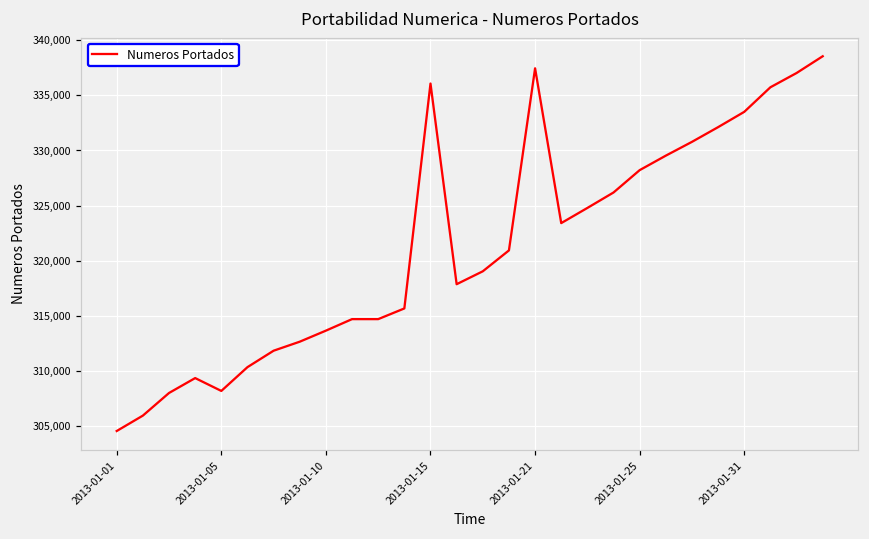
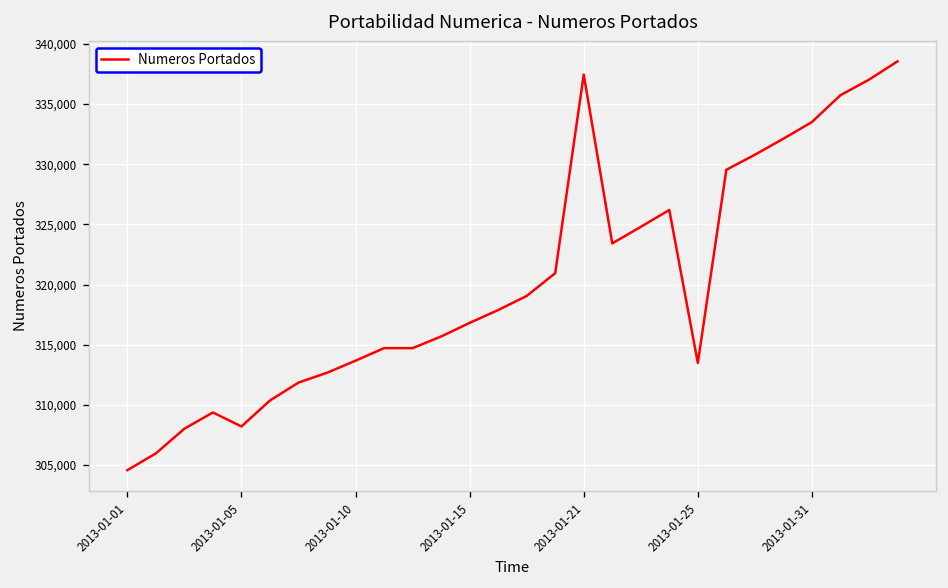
  {
    "2013-01-01": "304,600",
    "2013-01-05": "308,200",
    "2013-01-10": "313,700",
-   "2013-01-15": "336,100",
+   "2013-01-15": "316,800",
    "2013-01-21": "337,400",
-   "2013-01-25": "328,200",
+   "2013-01-25": "313,500",
    "2013-01-31": "333,500"
  }
